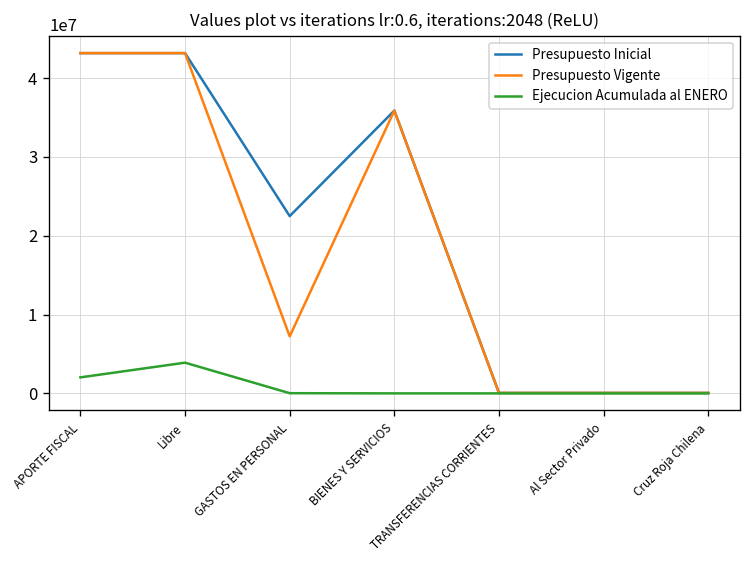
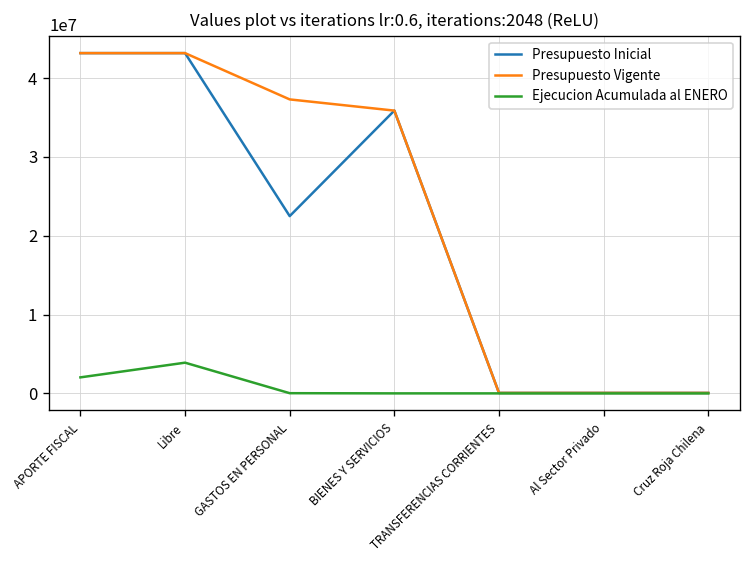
  {
    "Presupuesto Inicial": {
      "GASTOS EN PERSONAL": 22000000
    },
    "Presupuesto Vigente": {
-     "GASTOS EN PERSONAL": 7000000
+     "GASTOS EN PERSONAL": 37000000
    },
    "Ejecucion Acumulada al ENERO": {
      "APORTE FISCAL": 2000000,
      "Libre": 4000000,
      "GASTOS EN PERSONAL": 0,
      "BIENES Y SERVICIOS": 0
    }
  }
